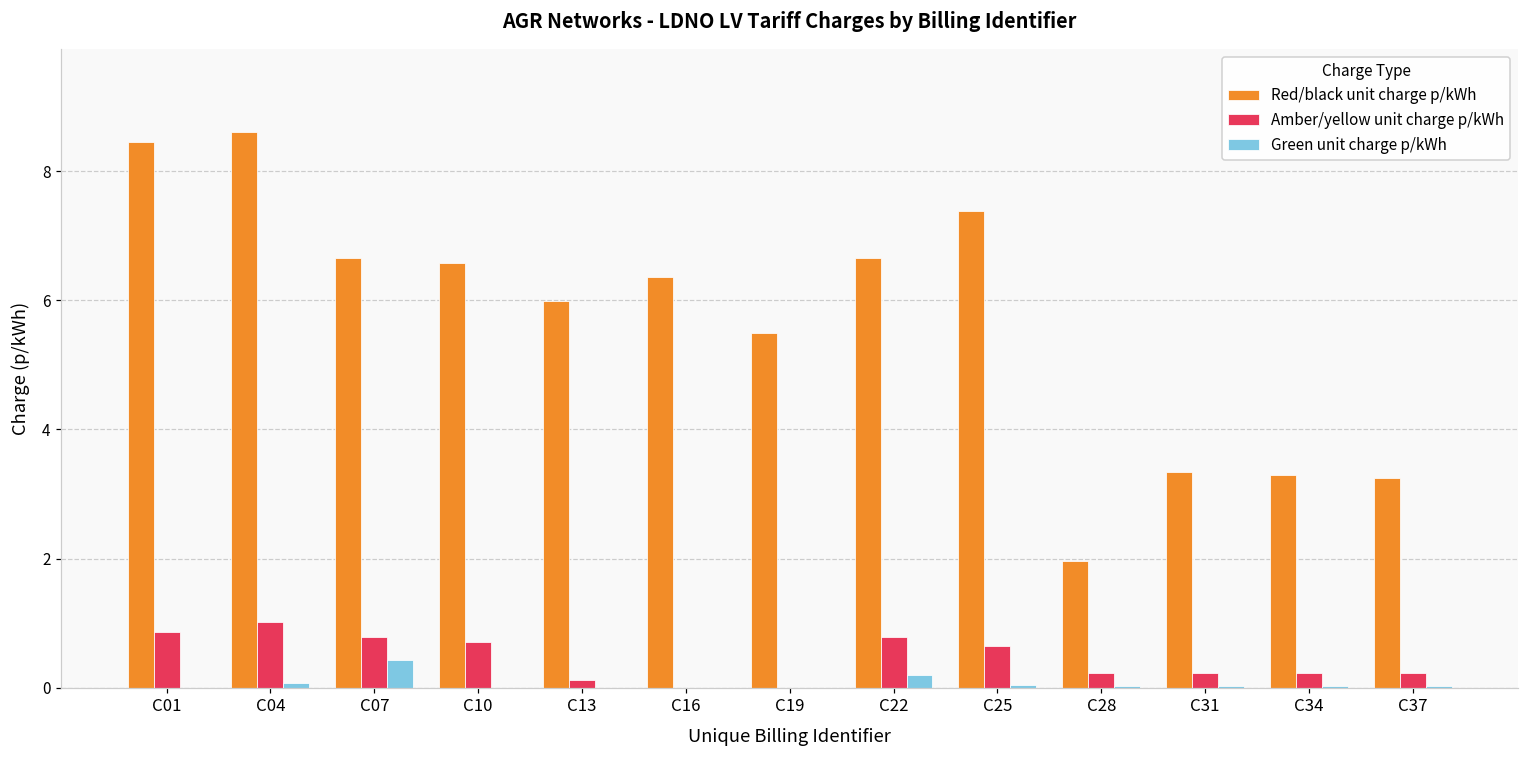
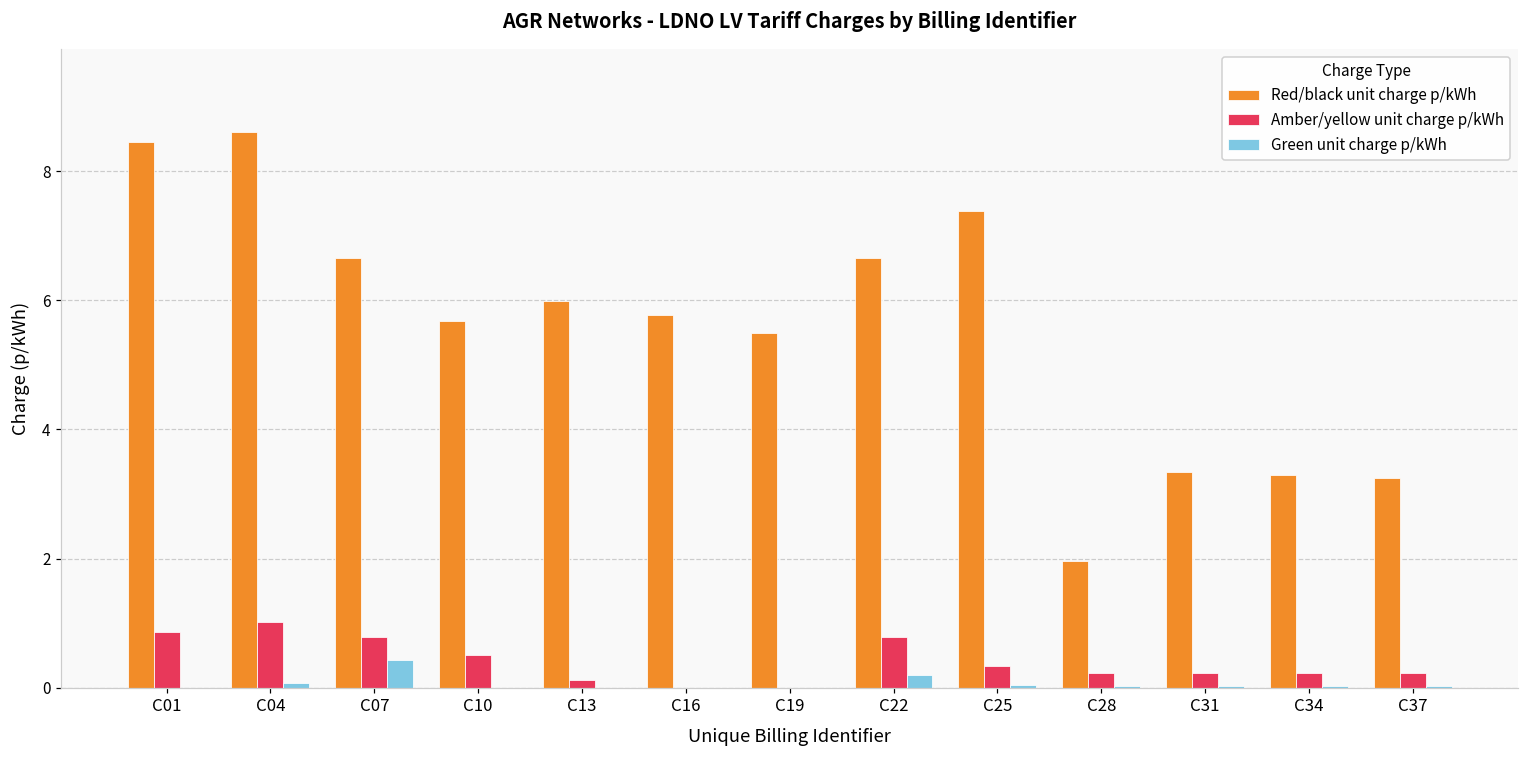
  {
    "Red/black unit charge p/kWh": {
      "C01": 8.5,
      "C04": 8.6,
      "C07": 6.7,
-     "C10": 6.6,
+     "C10": 5.7,
      "C13": 6.0,
-     "C16": 6.4,
+     "C16": 5.8,
      "C19": 5.5,
      "C22": 6.7,
      "C25": 7.4,
      "C28": 2.0,
      "C31": 3.3,
      "C34": 3.3,
      "C37": 3.3
    },
    "Amber/yellow unit charge p/kWh": {
      "C01": 0.9,
      "C04": 1.0,
      "C07": 0.8,
-     "C10": 0.7,
+     "C10": 0.5,
      "C13": 0.1,
      "C16": 0.0,
      "C19": 0.0,
      "C22": 0.8,
-     "C25": 0.6,
+     "C25": 0.3,
      "C28": 0.2,
      "C31": 0.2,
      "C34": 0.2,
      "C37": 0.2
    },
    "Green unit charge p/kWh": {
      "C01": 0.0,
      "C04": 0.1,
      "C07": 0.4,
      "C10": 0.0,
      "C13": 0.0,
      "C16": 0.0,
      "C19": 0.0,
      "C22": 0.2,
      "C25": 0.0
    }
  }
